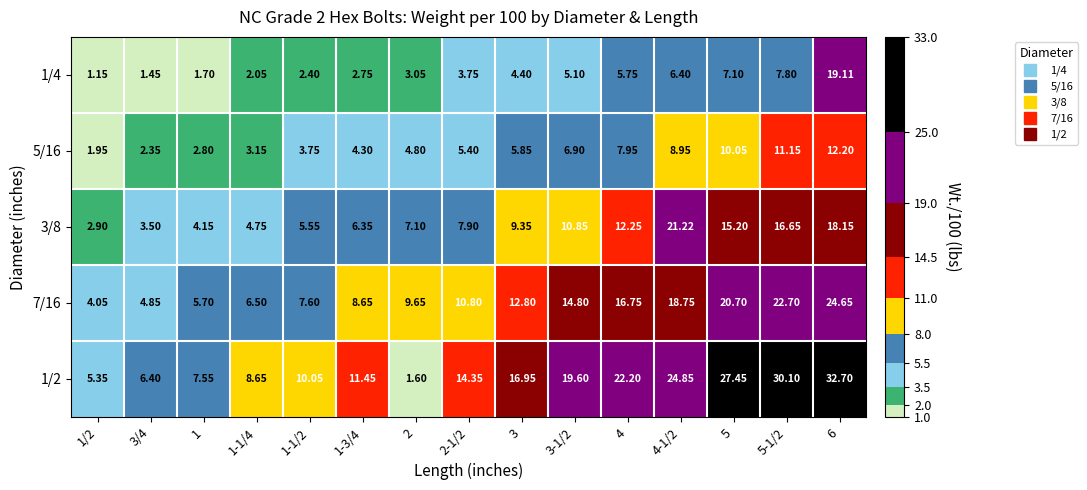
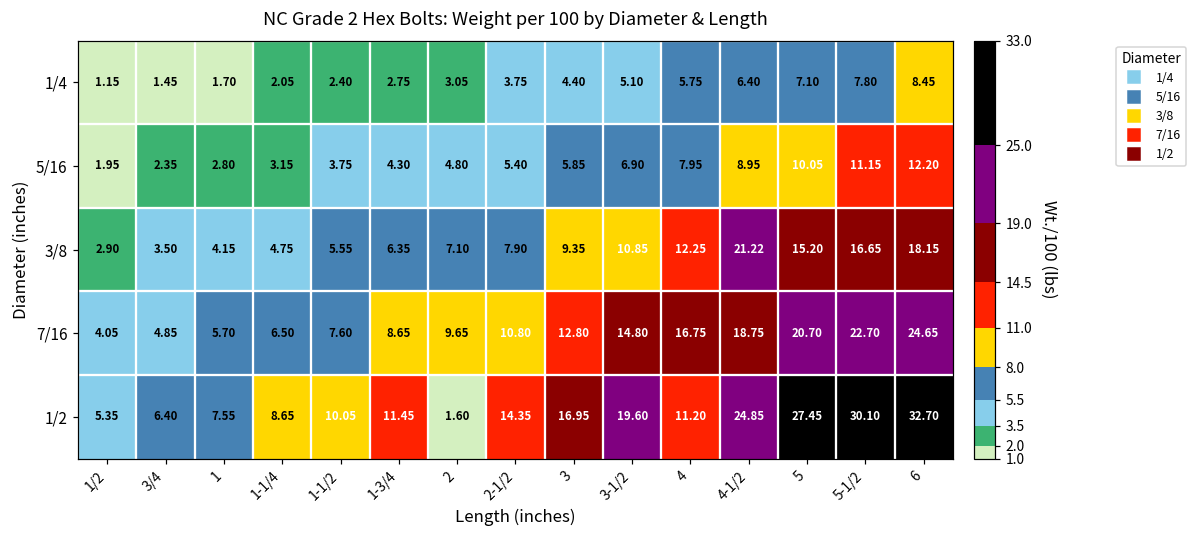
  {
    "1/4": {
      "1/2": 1.15,
      "3/4": 1.45,
      "1": 1.70,
      "1-1/4": 2.05,
      "1-1/2": 2.40,
      "1-3/4": 2.75,
      "2": 3.05,
      "2-1/2": 3.75,
      "3": 4.40,
      "3-1/2": 5.10,
      "4": 5.75,
      "4-1/2": 6.40,
      "5": 7.10,
      "5-1/2": 7.80,
-     "6": 19.11
+     "6": 8.45
    },
    "5/16": {
      "1/2": 1.95,
      "3/4": 2.35,
      "1": 2.80,
      "1-1/4": 3.15,
      "1-1/2": 3.75,
      "1-3/4": 4.30,
      "2": 4.80,
      "2-1/2": 5.40,
      "3": 5.85,
      "3-1/2": 6.90,
      "4": 7.95,
      "4-1/2": 8.95,
      "5": 10.05,
      "5-1/2": 11.15,
      "6": 12.20
    },
    "3/8": {
      "1/2": 2.90,
      "3/4": 3.50,
      "1": 4.15,
      "1-1/4": 4.75,
      "1-1/2": 5.55,
      "1-3/4": 6.35,
      "2": 7.10,
      "2-1/2": 7.90,
      "3": 9.35,
      "3-1/2": 10.85,
      "4": 12.25,
      "4-1/2": 21.22,
      "5": 15.20,
      "5-1/2": 16.65,
      "6": 18.15
    },
    "7/16": {
      "1/2": 4.05,
      "3/4": 4.85,
      "1": 5.70,
      "1-1/4": 6.50,
      "1-1/2": 7.60,
      "1-3/4": 8.65,
      "2": 9.65,
      "2-1/2": 10.80,
      "3": 12.80,
      "3-1/2": 14.80,
      "4": 16.75,
      "4-1/2": 18.75,
      "5": 20.70,
      "5-1/2": 22.70,
      "6": 24.65
    },
    "1/2": {
      "1/2": 5.35,
      "3/4": 6.40,
      "1": 7.55,
      "1-1/4": 8.65,
      "1-1/2": 10.05,
      "1-3/4": 11.45,
      "2": 1.60,
      "2-1/2": 14.35,
      "3": 16.95,
      "3-1/2": 19.60,
-     "4": 22.20,
+     "4": 11.20,
      "4-1/2": 24.85,
      "5": 27.45,
      "5-1/2": 30.10,
      "6": 32.70
    }
  }
